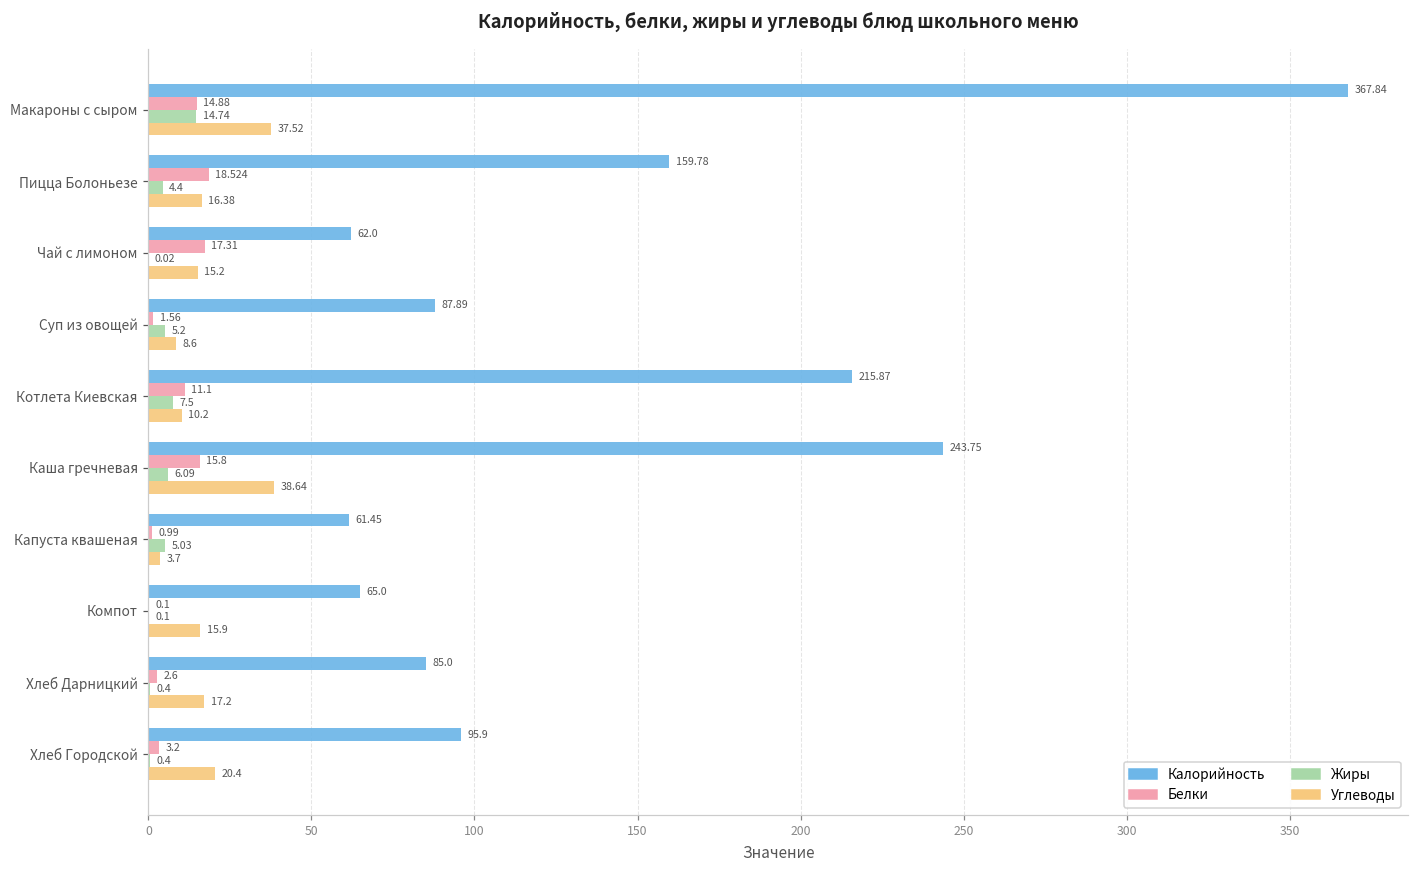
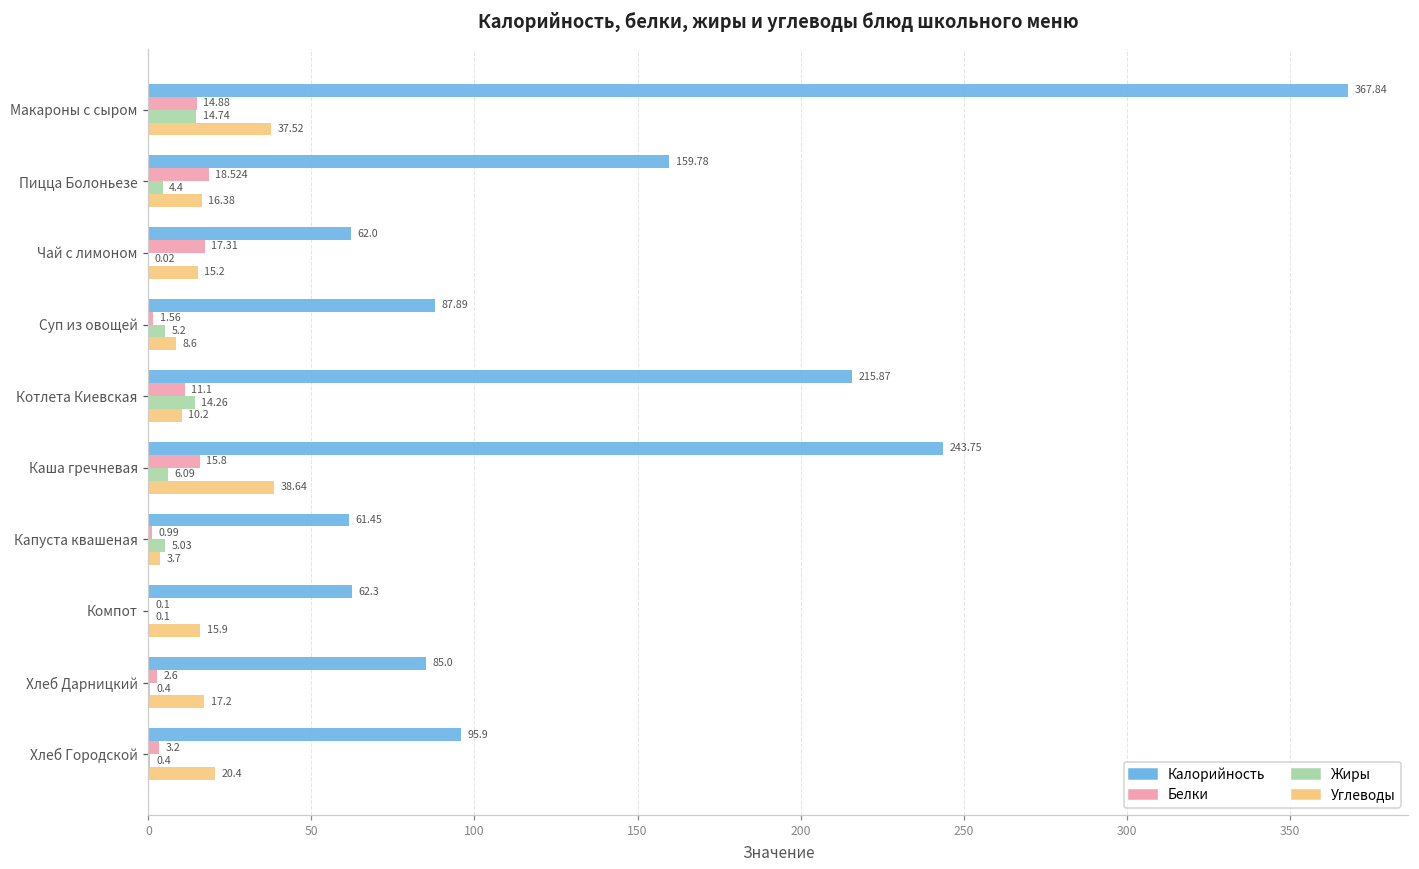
  {
    "Калорийность": {
      "Макароны с сыром": 367.84,
      "Пицца Болоньезе": 159.78,
      "Чай с лимоном": 62.0,
      "Суп из овощей": 87.89,
      "Котлета Киевская": 215.87,
      "Каша гречневая": 243.75,
      "Капуста квашеная": 61.45,
-     "Компот": 65.0,
+     "Компот": 62.3,
      "Хлеб Дарницкий": 85.0,
      "Хлеб Городской": 95.9
    },
    "Белки": {
      "Макароны с сыром": 14.88,
      "Пицца Болоньезе": 18.524,
      "Чай с лимоном": 17.31,
      "Суп из овощей": 1.56,
      "Котлета Киевская": 11.1,
      "Каша гречневая": 15.8,
      "Капуста квашеная": 0.99,
      "Компот": 0.1,
      "Хлеб Дарницкий": 2.6,
      "Хлеб Городской": 3.2
    },
    "Жиры": {
      "Макароны с сыром": 14.74,
      "Пицца Болоньезе": 4.4,
      "Чай с лимоном": 0.02,
      "Суп из овощей": 5.2,
-     "Котлета Киевская": 7.5,
+     "Котлета Киевская": 14.26,
      "Каша гречневая": 6.09,
      "Капуста квашеная": 5.03,
      "Компот": 0.1,
      "Хлеб Дарницкий": 0.4,
      "Хлеб Городской": 0.4
    },
    "Углеводы": {
      "Макароны с сыром": 37.52,
      "Пицца Болоньезе": 16.38,
      "Чай с лимоном": 15.2,
      "Суп из овощей": 8.6,
      "Котлета Киевская": 10.2,
      "Каша гречневая": 38.64,
      "Капуста квашеная": 3.7,
      "Компот": 15.9,
      "Хлеб Дарницкий": 17.2,
      "Хлеб Городской": 20.4
    }
  }
